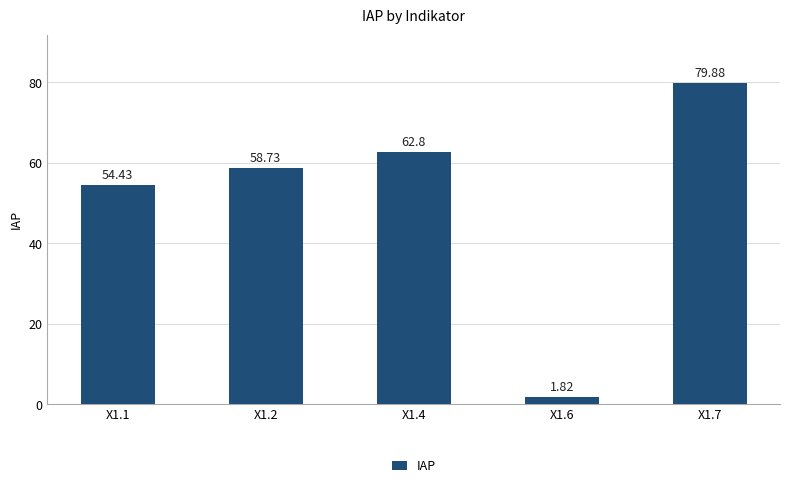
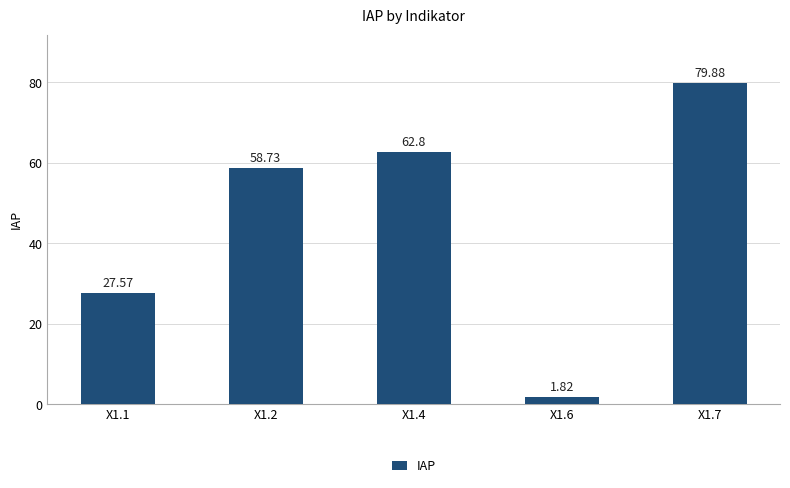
  {
-   "X1.1": 54.43,
+   "X1.1": 27.57,
    "X1.2": 58.73,
    "X1.4": 62.8,
    "X1.6": 1.82,
    "X1.7": 79.88
  }
